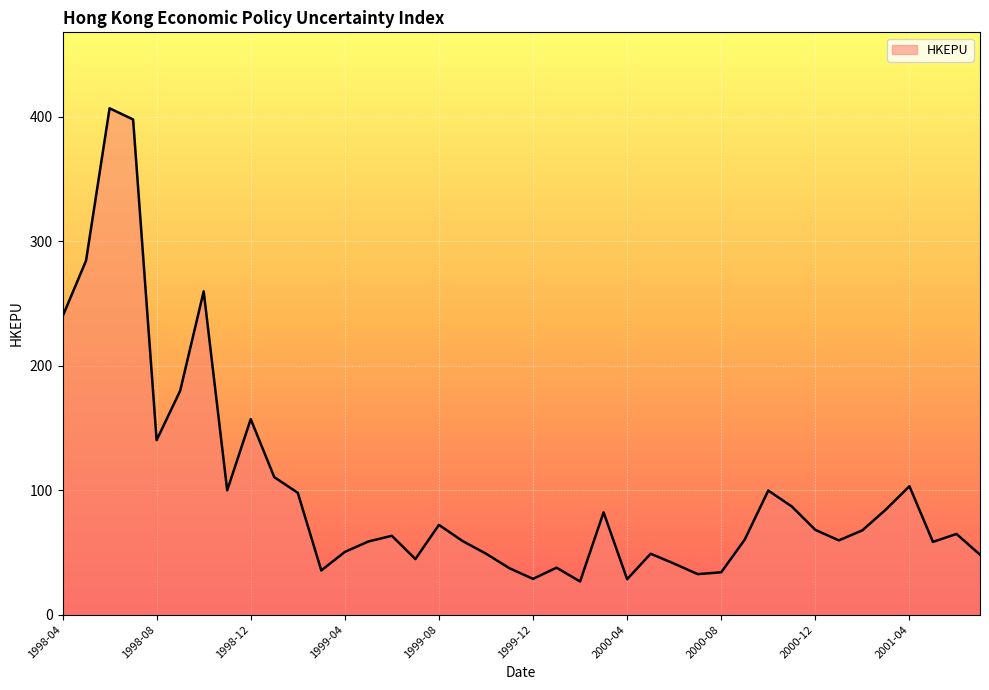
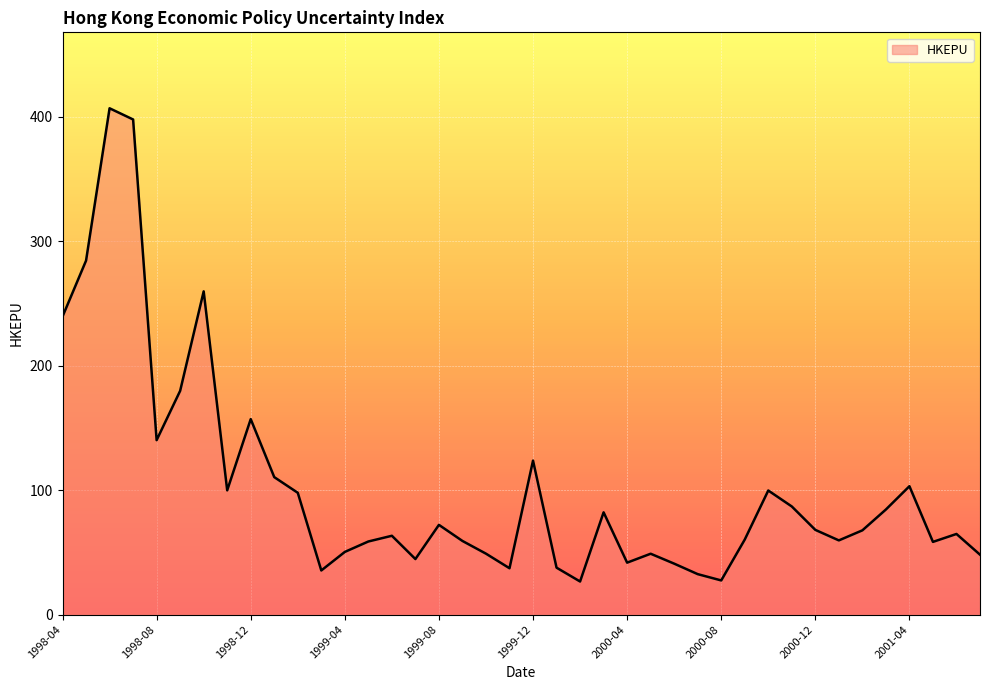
  {
    "1998-04": 239,
    "1998-08": 140,
    "1998-12": 157,
    "1999-04": 50,
    "1999-08": 72,
-   "1999-12": 29,
-   "2000-04": 28,
-   "2000-08": 34,
+   "1999-12": 124,
+   "2000-04": 42,
+   "2000-08": 27,
    "2000-12": 68,
    "2001-04": 103
  }
